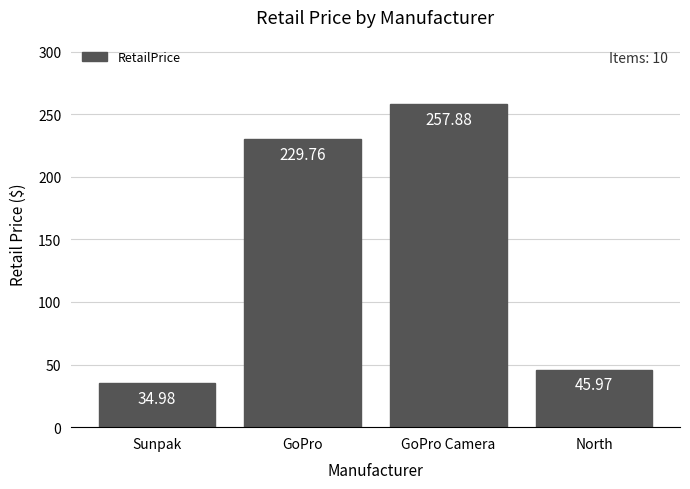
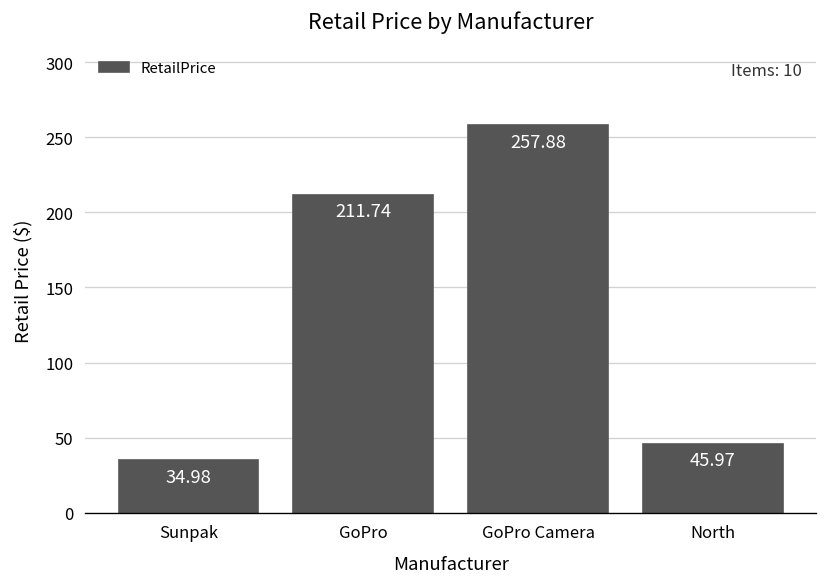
  {
    "Sunpak": 34.98,
-   "GoPro": 229.76,
+   "GoPro": 211.74,
    "GoPro Camera": 257.88,
    "North": 45.97
  }
